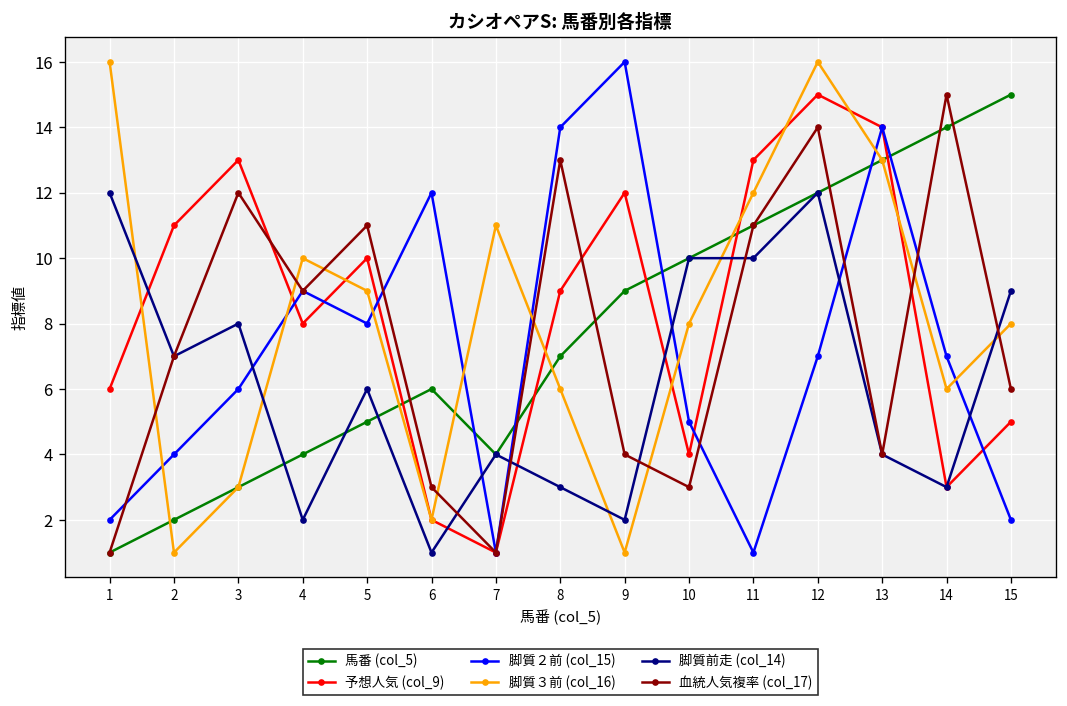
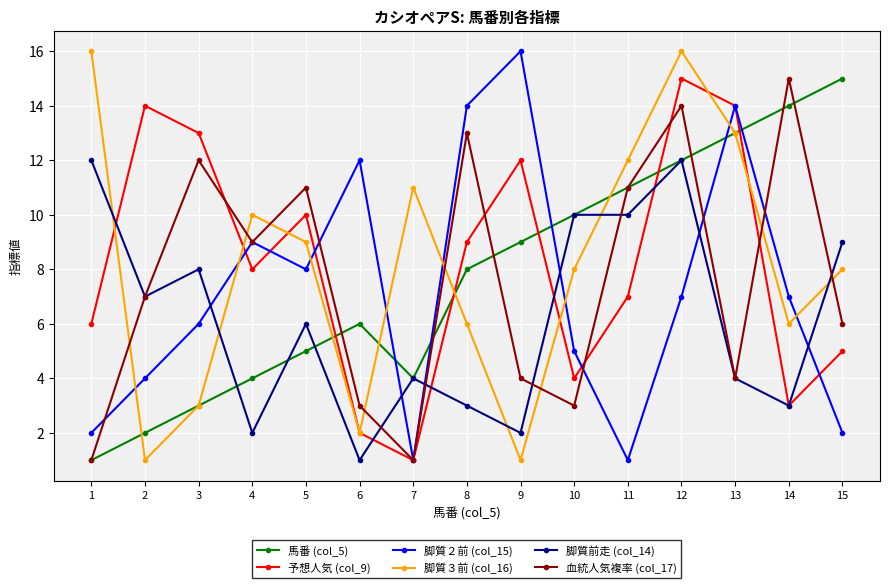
  {
    "馬番 (col_5)": {
      "2": 2,
      "4": 4,
      "5": 5,
      "6": 6,
-     "8": 7,
+     "8": 8,
      "9": 9,
      "14": 14,
      "15": 15
    },
    "予想人気 (col_9)": {
      "1": 6,
-     "2": 11,
+     "2": 14,
      "3": 13,
      "4": 8,
      "5": 10,
      "8": 9,
      "9": 12,
      "10": 4,
-     "11": 13,
+     "11": 7,
      "12": 15,
      "15": 5
    },
    "脚質２前 (col_15)": {
      "1": 2,
      "2": 4,
      "3": 6,
      "5": 8,
      "6": 12,
      "8": 14,
      "9": 16,
      "10": 5,
      "11": 1,
      "12": 7,
      "14": 7,
      "15": 2
    },
    "脚質３前 (col_16)": {
      "1": 16,
      "2": 1,
      "4": 10,
      "5": 9,
      "7": 11,
      "8": 6,
      "9": 1,
      "10": 8,
      "11": 12,
      "12": 16,
      "14": 6,
      "15": 8
    },
    "脚質前走 (col_14)": {
      "1": 12,
      "3": 8,
      "4": 2,
      "5": 6,
      "6": 1,
      "8": 3,
      "9": 2,
      "11": 10,
      "15": 9
    },
    "血統人気複率 (col_17)": {
      "3": 12,
      "5": 11,
      "6": 3,
      "8": 13,
      "9": 4,
      "10": 3,
      "12": 14,
      "14": 15,
      "15": 6
    }
  }
